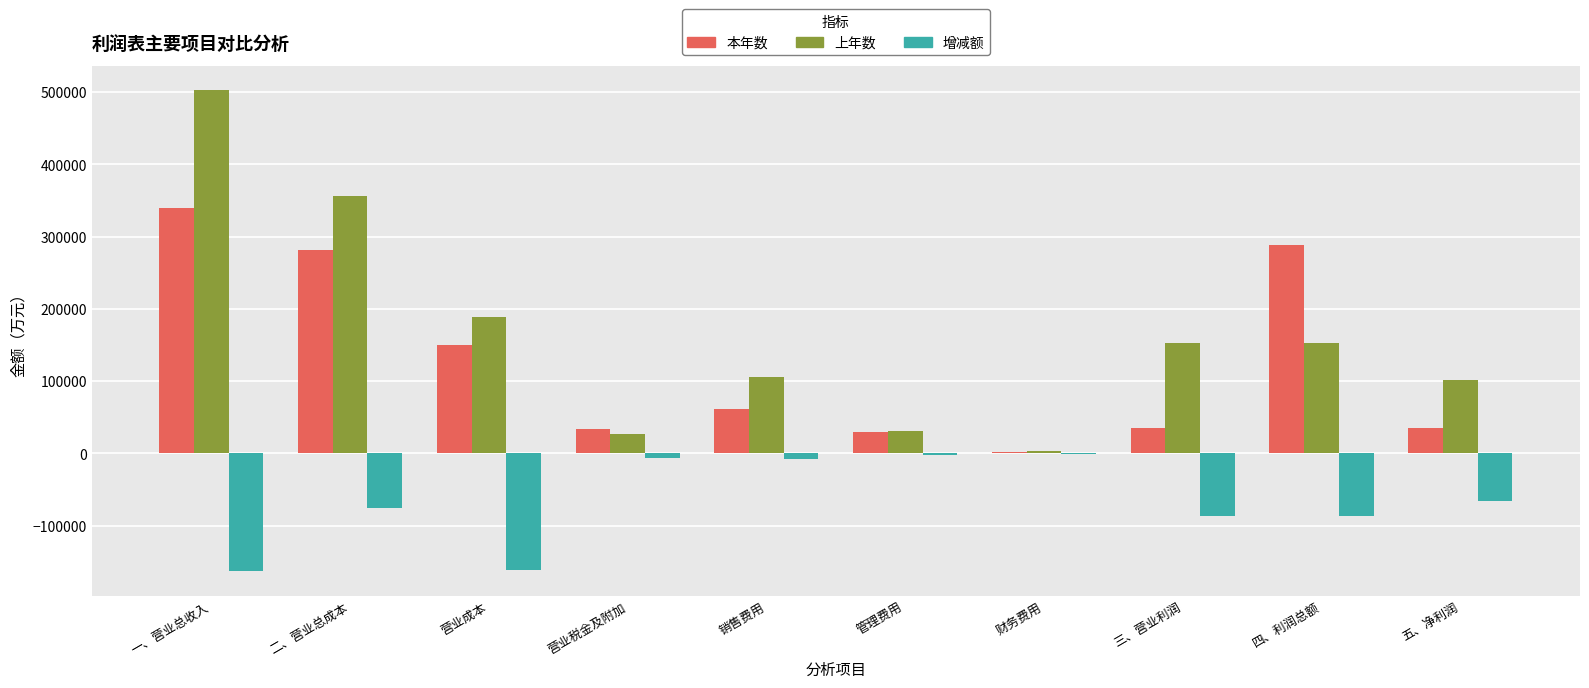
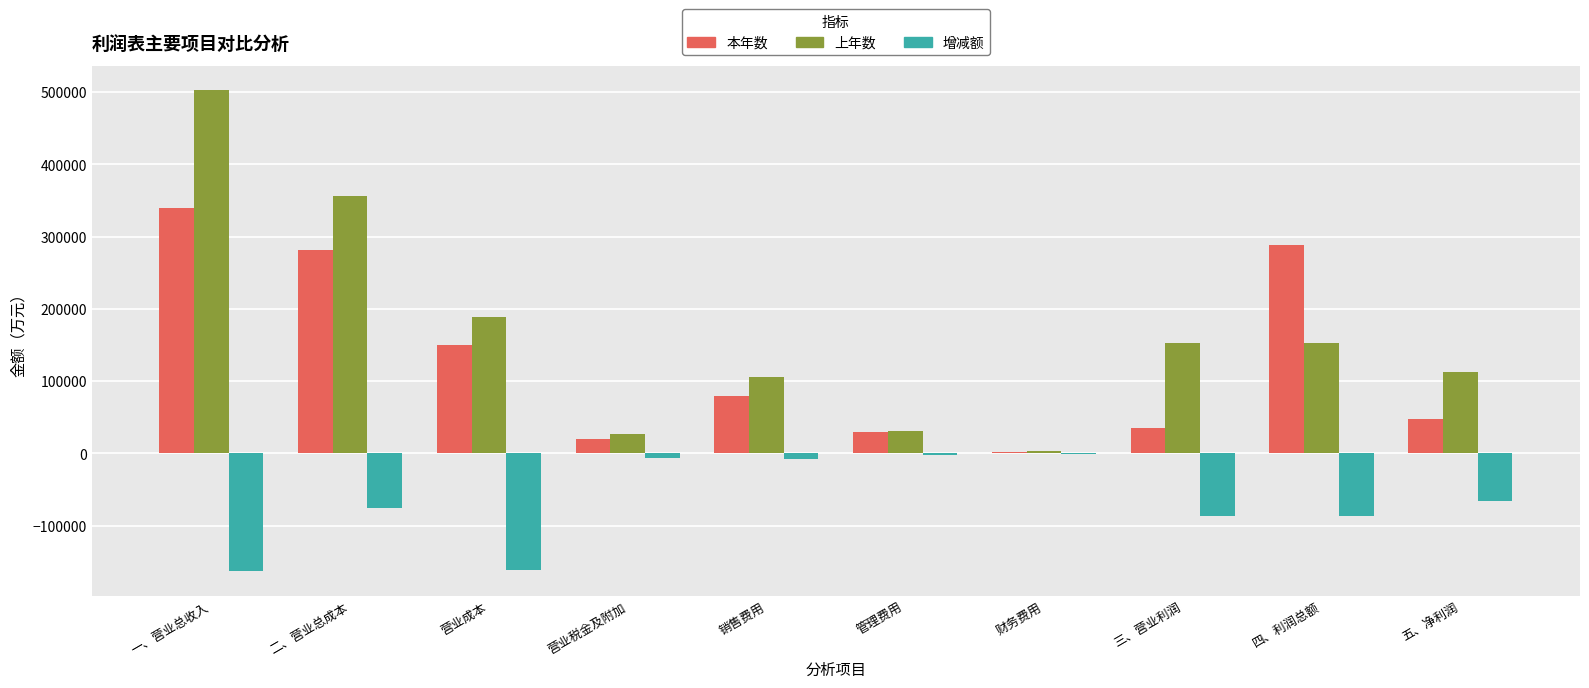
  {
    "本年数": {
      "一、营业总收入": 340000,
      "二、营业总成本": 280000,
      "营业成本": 150000,
-     "营业税金及附加": 30000,
-     "销售费用": 60000,
+     "营业税金及附加": 20000,
+     "销售费用": 80000,
      "管理费用": 30000,
      "三、营业利润": 30000,
      "四、利润总额": 290000,
-     "五、净利润": 30000
+     "五、净利润": 50000
    },
    "上年数": {
      "一、营业总收入": 500000,
      "二、营业总成本": 360000,
      "营业成本": 190000,
      "营业税金及附加": 30000,
      "销售费用": 110000,
      "管理费用": 30000,
      "财务费用": 0,
      "三、营业利润": 150000,
      "四、利润总额": 150000,
-     "五、净利润": 100000
+     "五、净利润": 110000
    },
    "增减额": {
      "一、营业总收入": -160000,
      "二、营业总成本": -80000,
      "营业成本": -160000,
      "营业税金及附加": -10000,
      "销售费用": -10000,
      "三、营业利润": -90000,
      "四、利润总额": -90000,
      "五、净利润": -70000
    }
  }
